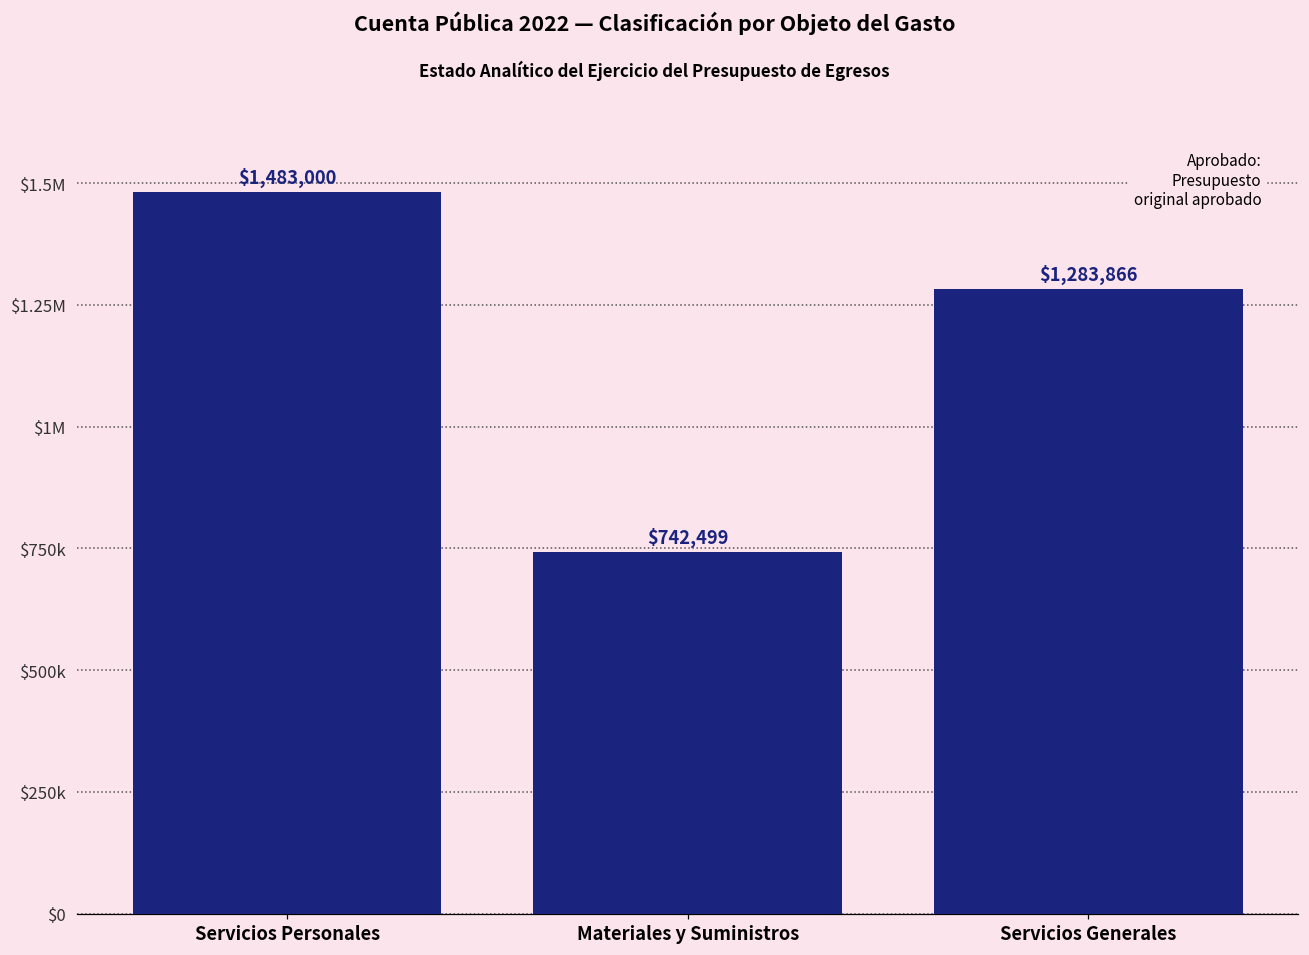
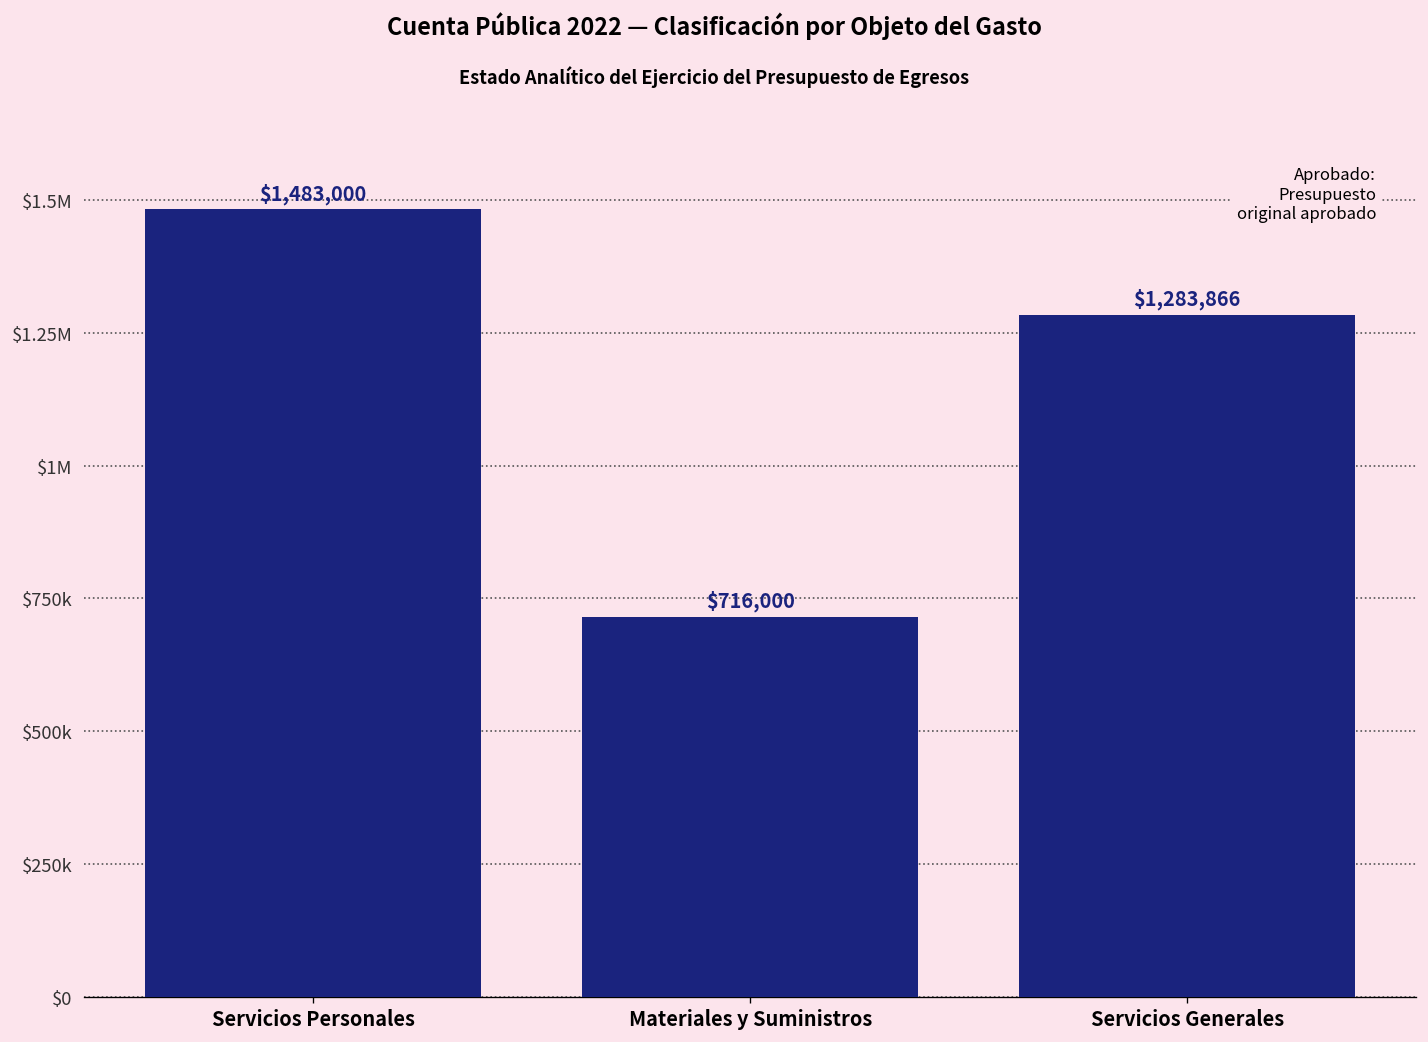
  {
    "Servicios Personales": "$1,483,000",
-   "Materiales y Suministros": "$742,499",
+   "Materiales y Suministros": "$716,000",
    "Servicios Generales": "$1,283,866"
  }
